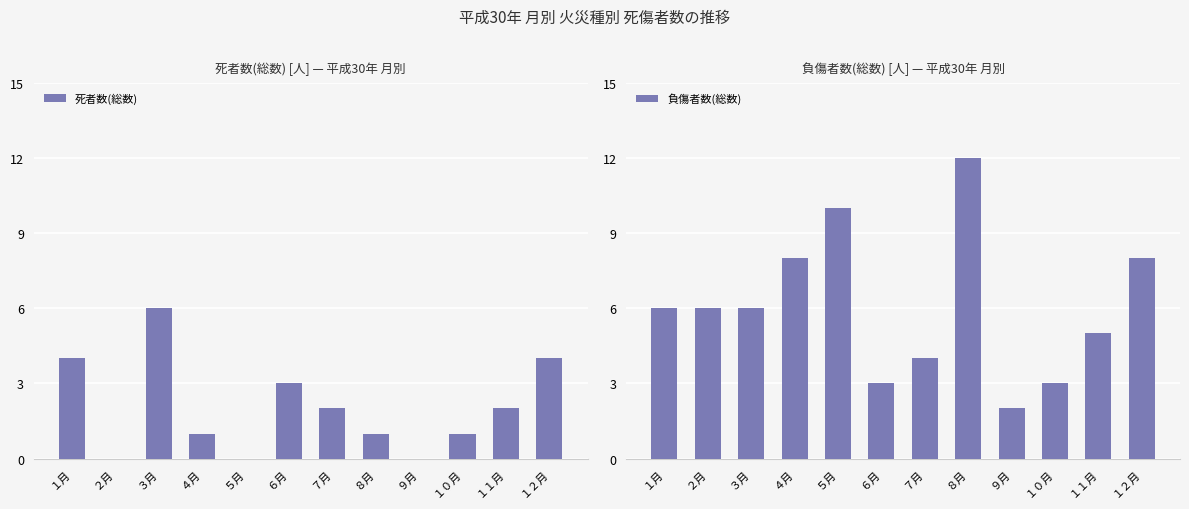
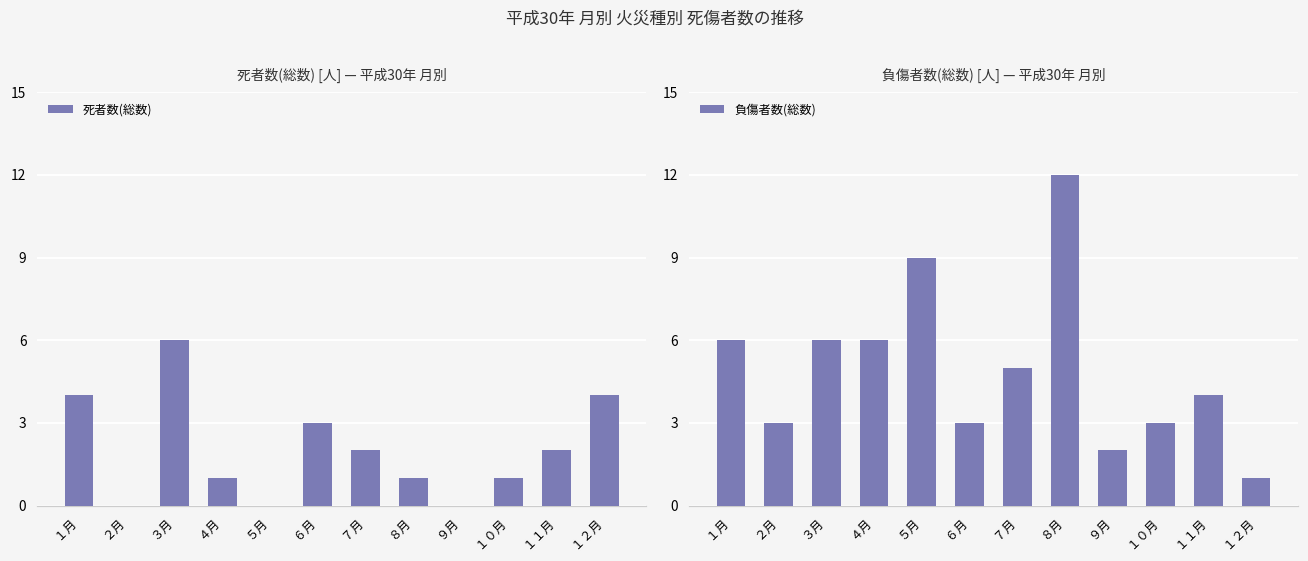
  {
    "死者数(総数) [人] — 平成30年 月別": {
      "１月": 4.0,
      "２月": 0.0,
      "３月": 6.0,
      "４月": 1.0,
      "５月": 0.0,
      "６月": 3.0,
      "７月": 2.0,
      "８月": 1.0,
      "９月": 0.0,
      "１０月": 1.0,
      "１１月": 2.0,
      "１２月": 4.0
    },
    "負傷者数(総数) [人] — 平成30年 月別": {
      "１月": 6,
-     "２月": 6,
+     "２月": 3,
      "３月": 6,
-     "４月": 8,
-     "５月": 10,
+     "４月": 6,
+     "５月": 9,
      "６月": 3,
-     "７月": 4,
+     "７月": 5,
      "８月": 12,
      "９月": 2,
      "１０月": 3,
-     "１１月": 5,
-     "１２月": 8
+     "１１月": 4,
+     "１２月": 1
    }
  }
